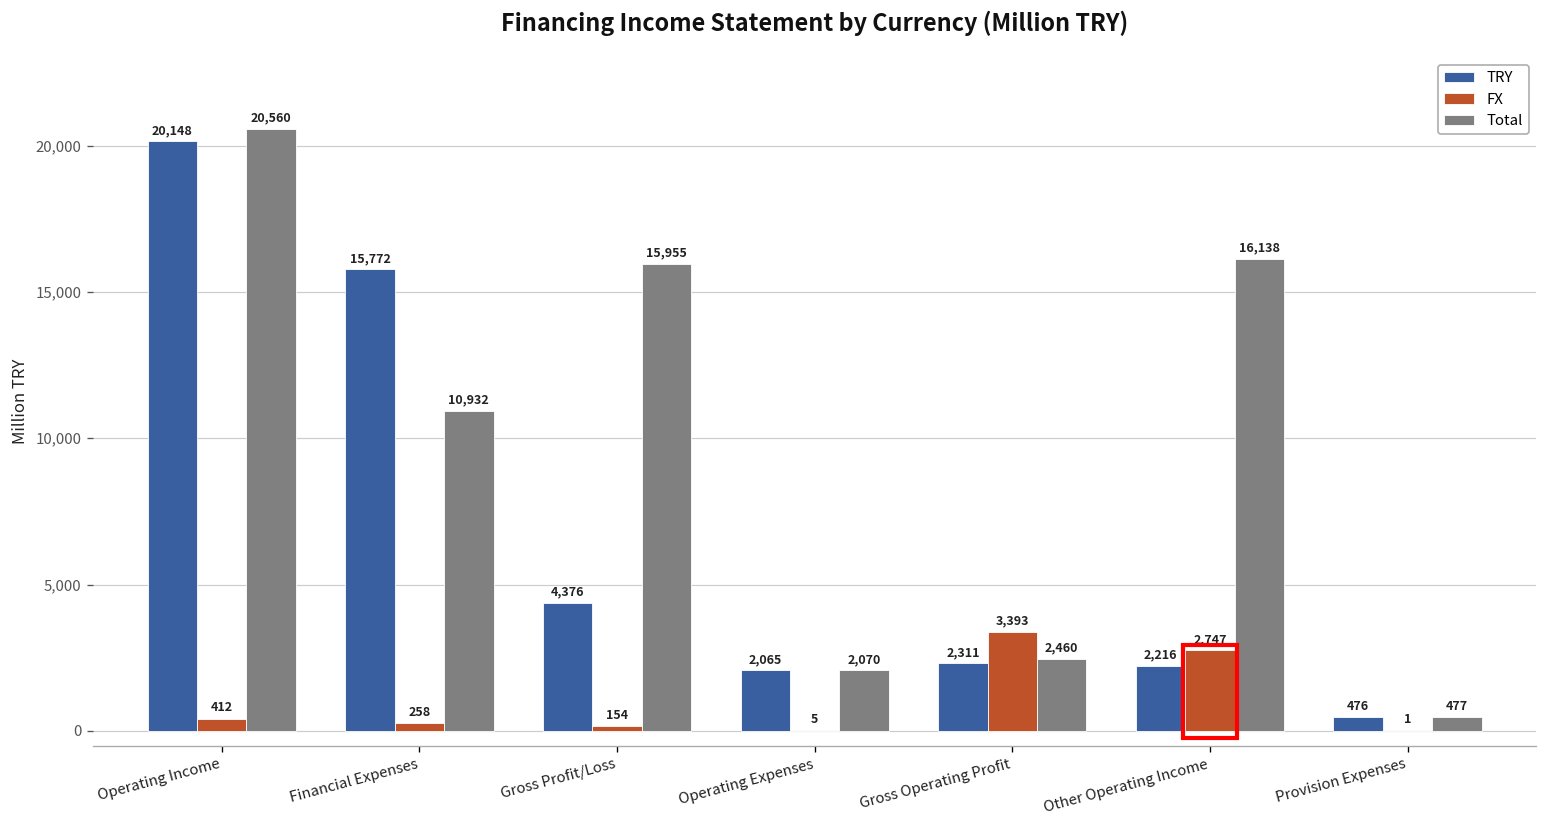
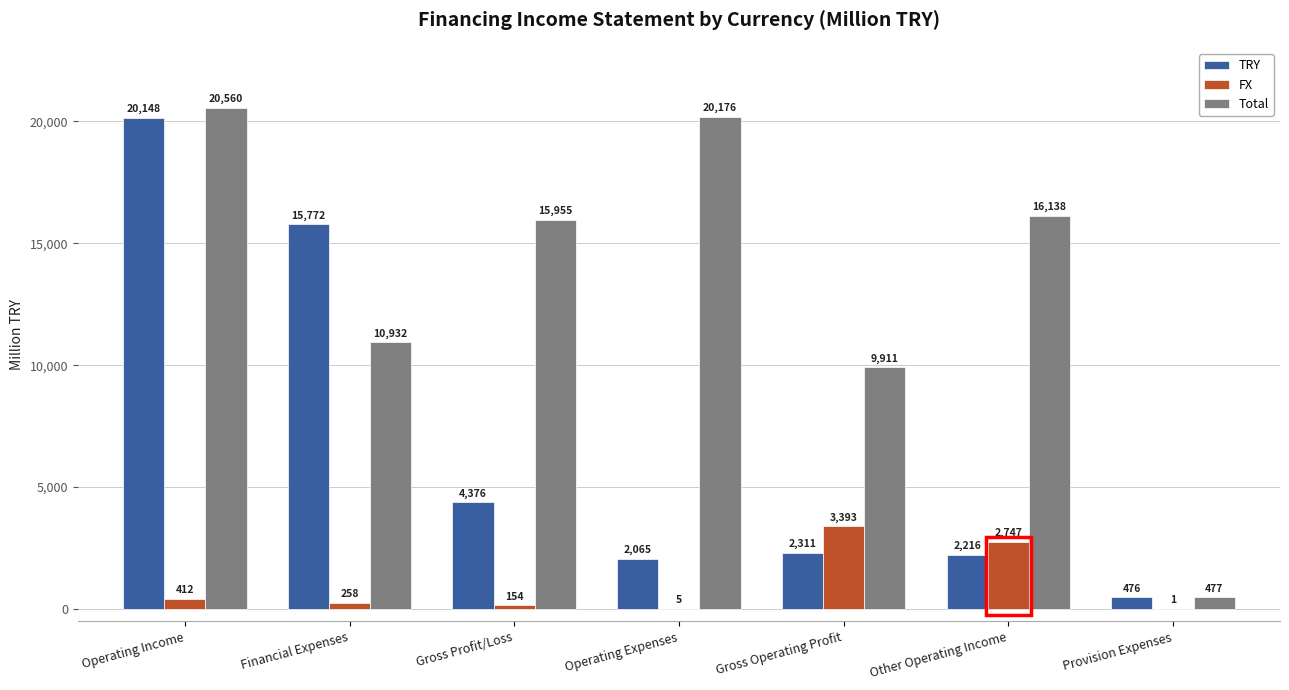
  {
    "TRY": {
      "Operating Income": "20,148",
      "Financial Expenses": "15,772",
      "Gross Profit/Loss": "4,376",
      "Operating Expenses": "2,065",
      "Gross Operating Profit": "2,311",
      "Other Operating Income": "2,216",
      "Provision Expenses": "476"
    },
    "FX": {
      "Operating Income": "412",
      "Financial Expenses": "258",
      "Gross Profit/Loss": "154",
      "Operating Expenses": "5",
      "Gross Operating Profit": "3,393",
      "Other Operating Income": "2,747",
      "Provision Expenses": "1"
    },
    "Total": {
      "Operating Income": "20,560",
      "Financial Expenses": "10,932",
      "Gross Profit/Loss": "15,955",
-     "Operating Expenses": "2,070",
-     "Gross Operating Profit": "2,460",
+     "Operating Expenses": "20,176",
+     "Gross Operating Profit": "9,911",
      "Other Operating Income": "16,138",
      "Provision Expenses": "477"
    }
  }
